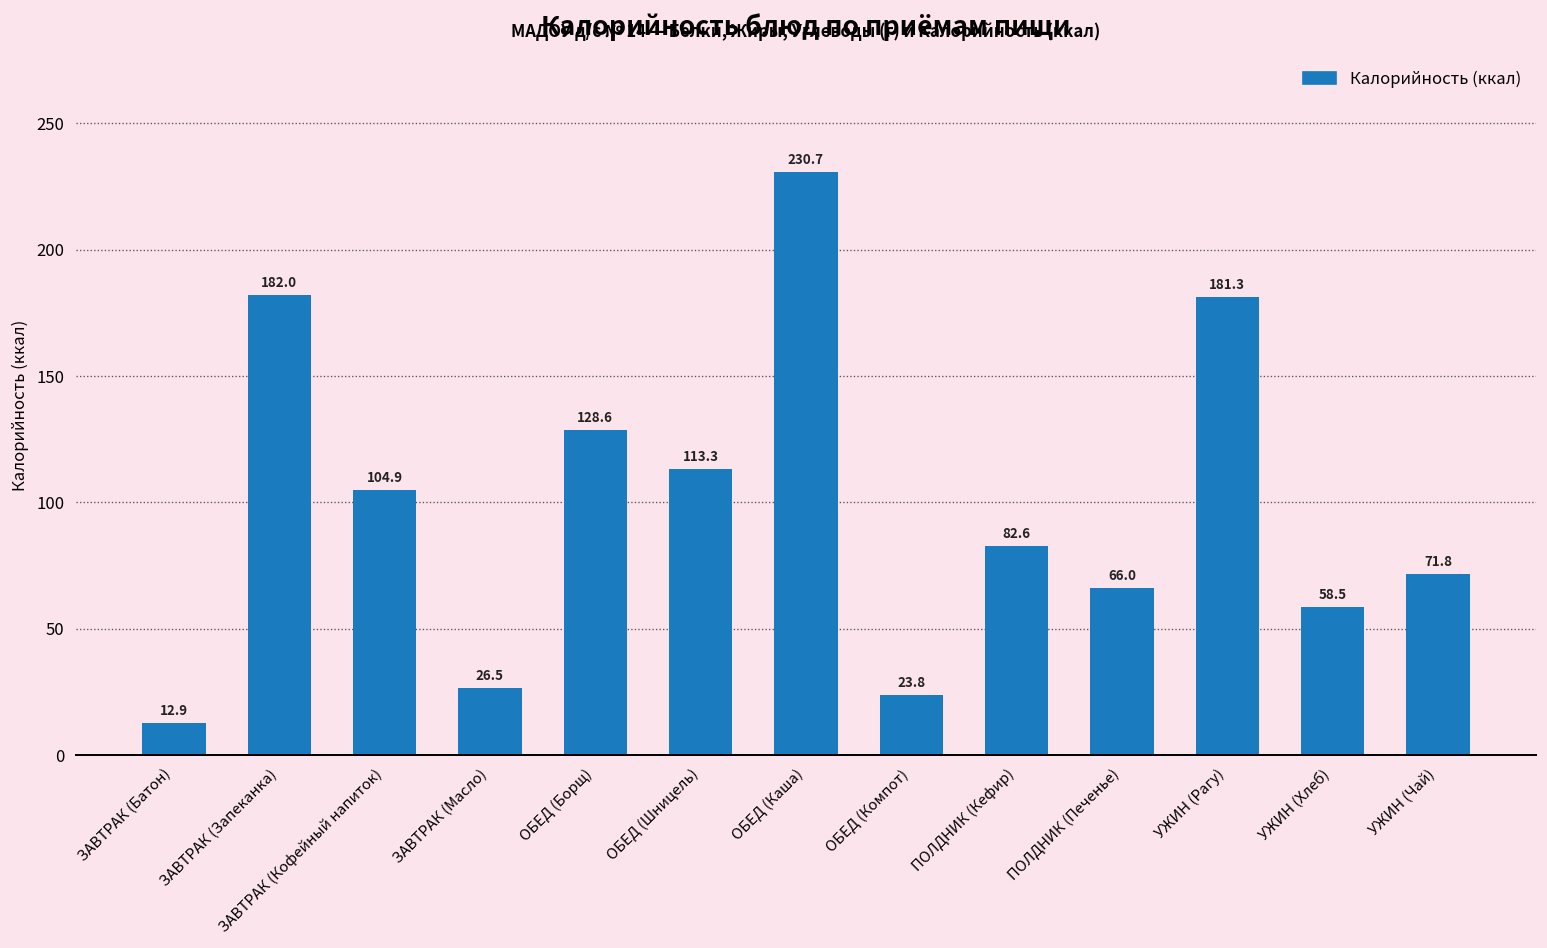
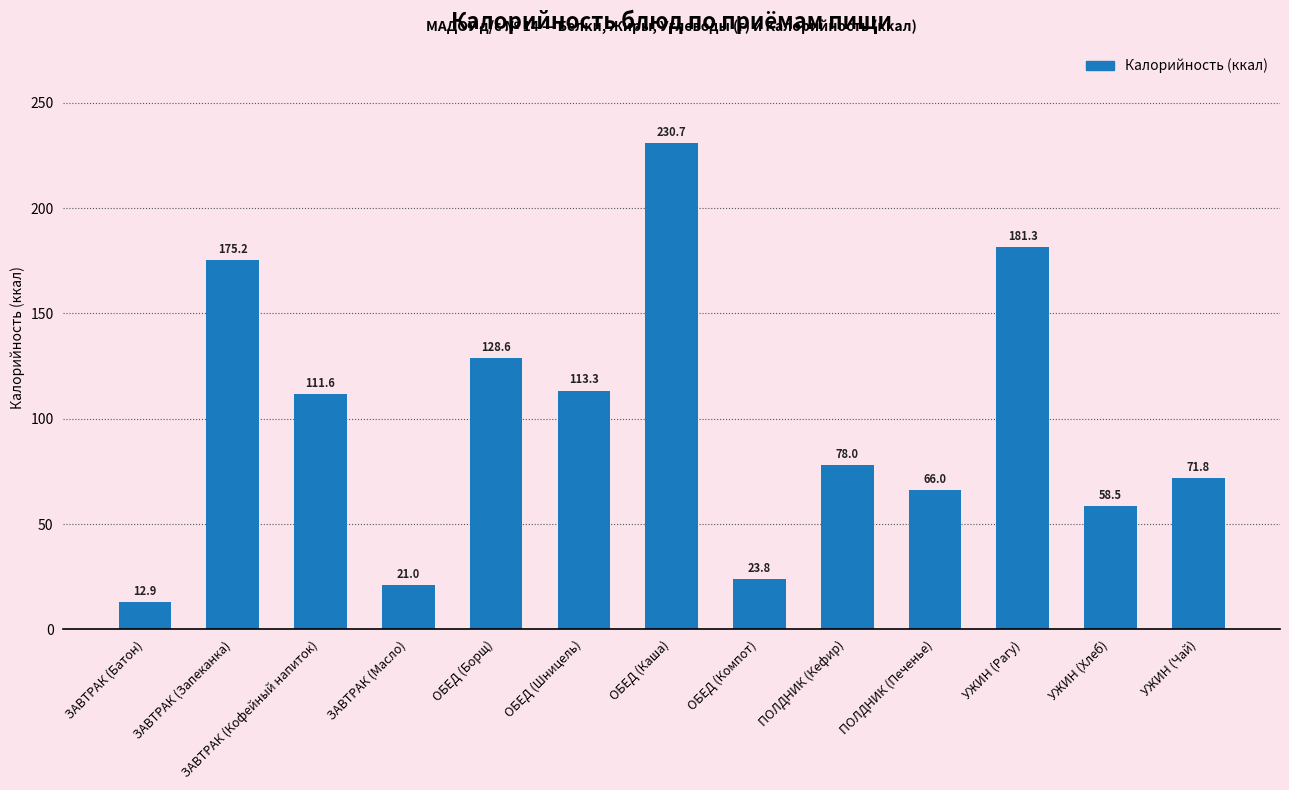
  {
    "ЗАВТРАК (Батон)": 12.9,
-   "ЗАВТРАК (Запеканка)": 182.0,
-   "ЗАВТРАК (Кофейный напиток)": 104.9,
-   "ЗАВТРАК (Масло)": 26.5,
+   "ЗАВТРАК (Запеканка)": 175.2,
+   "ЗАВТРАК (Кофейный напиток)": 111.6,
+   "ЗАВТРАК (Масло)": 21.0,
    "ОБЕД (Борщ)": 128.6,
    "ОБЕД (Шницель)": 113.3,
    "ОБЕД (Каша)": 230.7,
    "ОБЕД (Компот)": 23.8,
-   "ПОЛДНИК (Кефир)": 82.6,
+   "ПОЛДНИК (Кефир)": 78.0,
    "ПОЛДНИК (Печенье)": 66.0,
    "УЖИН (Рагу)": 181.3,
    "УЖИН (Хлеб)": 58.5,
    "УЖИН (Чай)": 71.8
  }
